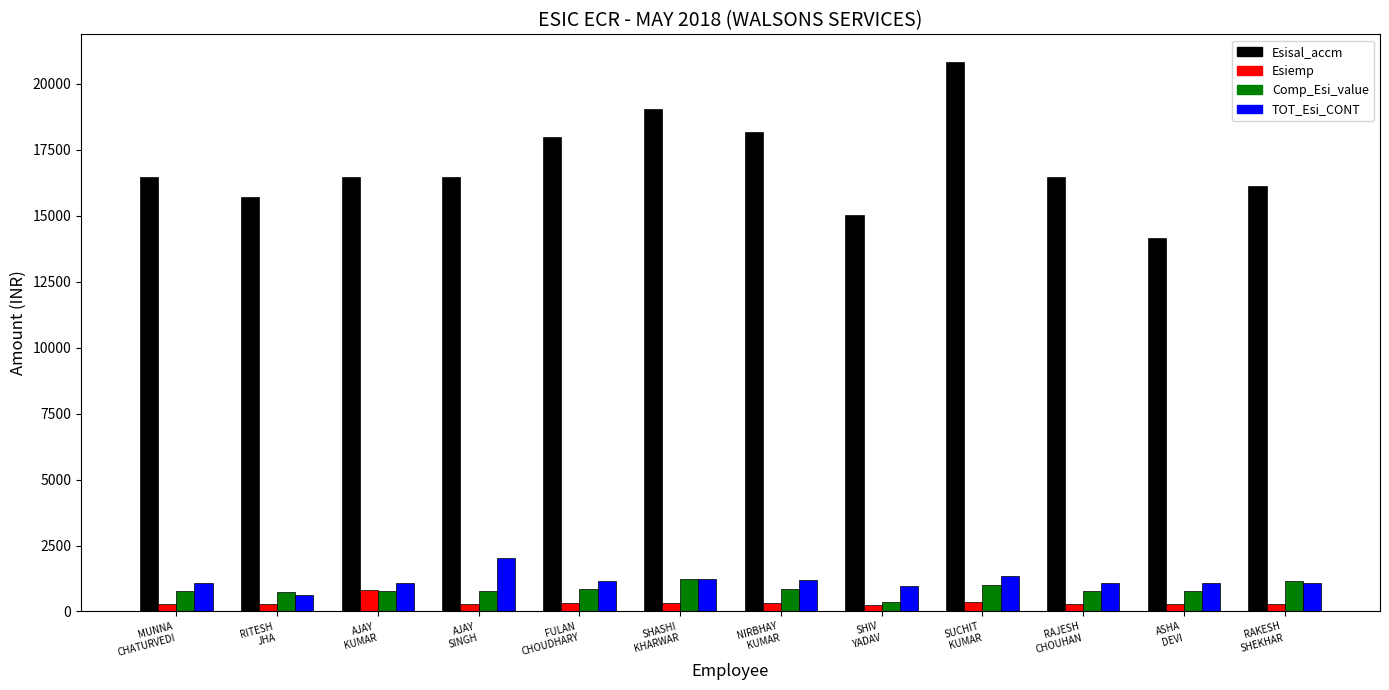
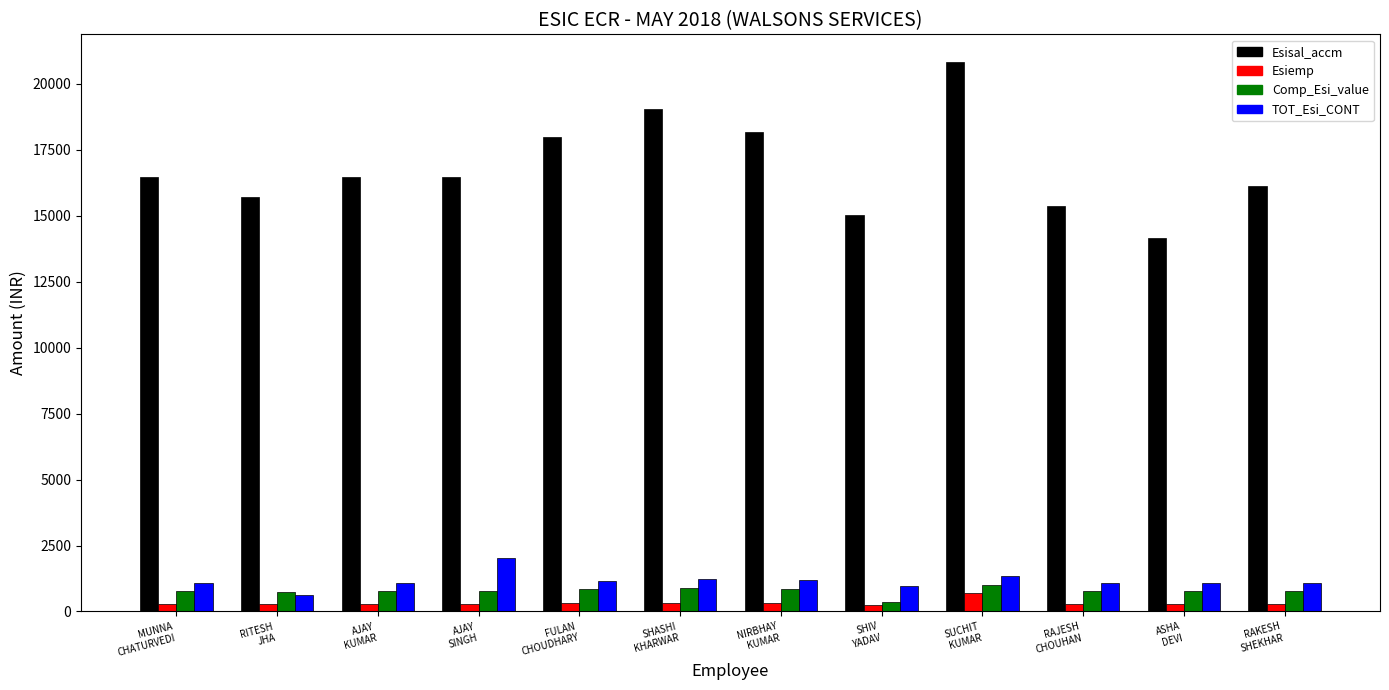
  {
    "Esisal_accm": {
      "MUNNA CHATURVEDI": 16500,
      "RITESH JHA": 15700,
      "AJAY KUMAR": 16500,
      "AJAY SINGH": 16500,
      "FULAN CHOUDHARY": 18000,
      "SHASHI KHARWAR": 19100,
      "NIRBHAY KUMAR": 18200,
      "SHIV YADAV": 15000,
      "SUCHIT KUMAR": 20800,
-     "RAJESH CHOUHAN": 16500,
+     "RAJESH CHOUHAN": 15400,
      "ASHA DEVI": 14100,
      "RAKESH SHEKHAR": 16100
    },
    "Esiemp": {
      "MUNNA CHATURVEDI": 300,
      "RITESH JHA": 300,
-     "AJAY KUMAR": 800,
+     "AJAY KUMAR": 300,
      "AJAY SINGH": 300,
      "FULAN CHOUDHARY": 300,
      "SHASHI KHARWAR": 300,
      "NIRBHAY KUMAR": 300,
      "SHIV YADAV": 300,
-     "SUCHIT KUMAR": 400,
+     "SUCHIT KUMAR": 700,
      "RAJESH CHOUHAN": 300,
      "ASHA DEVI": 300,
      "RAKESH SHEKHAR": 300
    },
    "Comp_Esi_value": {
      "MUNNA CHATURVEDI": 800,
      "RITESH JHA": 700,
      "AJAY KUMAR": 800,
      "AJAY SINGH": 800,
      "FULAN CHOUDHARY": 900,
-     "SHASHI KHARWAR": 1200,
+     "SHASHI KHARWAR": 900,
      "NIRBHAY KUMAR": 900,
      "SHIV YADAV": 400,
      "SUCHIT KUMAR": 1000,
      "RAJESH CHOUHAN": 800,
      "ASHA DEVI": 800,
-     "RAKESH SHEKHAR": 1200
+     "RAKESH SHEKHAR": 800
    },
    "TOT_Esi_CONT": {
      "MUNNA CHATURVEDI": 1100,
      "RITESH JHA": 600,
      "AJAY KUMAR": 1100,
      "AJAY SINGH": 2000,
      "FULAN CHOUDHARY": 1200,
      "SHASHI KHARWAR": 1200,
      "NIRBHAY KUMAR": 1200,
      "SHIV YADAV": 1000,
      "SUCHIT KUMAR": 1400,
      "RAJESH CHOUHAN": 1100,
      "ASHA DEVI": 1100,
      "RAKESH SHEKHAR": 1100
    }
  }
